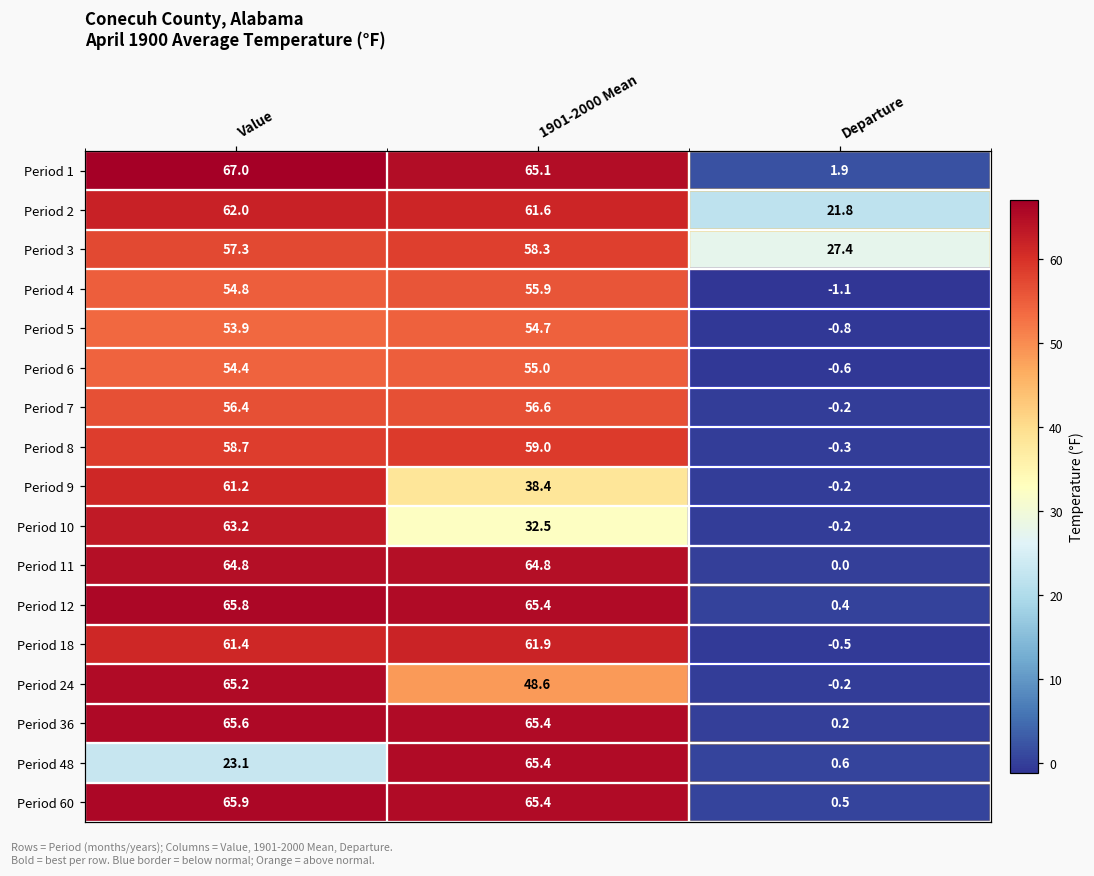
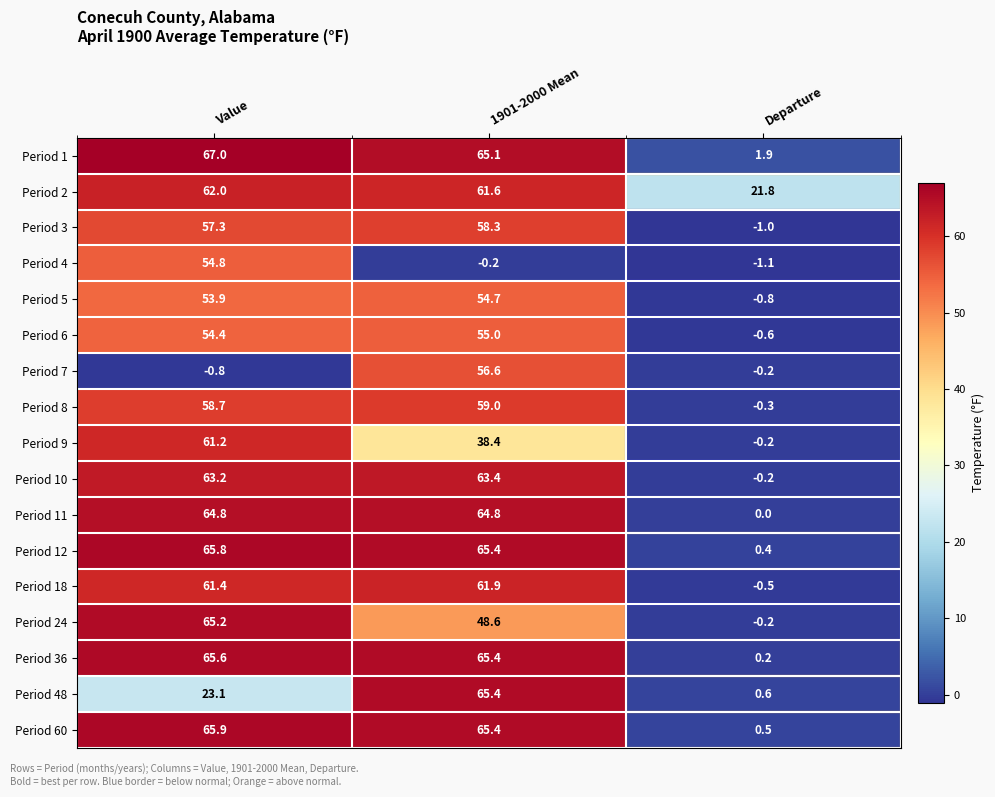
  {
    "Period 1": {
      "Value": 67.0,
      "1901-2000 Mean": 65.1,
      "Departure": 1.9
    },
    "Period 2": {
      "Value": 62.0,
      "1901-2000 Mean": 61.6,
      "Departure": 21.8
    },
    "Period 3": {
      "Value": 57.3,
      "1901-2000 Mean": 58.3,
-     "Departure": 27.4
+     "Departure": -1.0
    },
    "Period 4": {
      "Value": 54.8,
-     "1901-2000 Mean": 55.9,
+     "1901-2000 Mean": -0.2,
      "Departure": -1.1
    },
    "Period 5": {
      "Value": 53.9,
      "1901-2000 Mean": 54.7,
      "Departure": -0.8
    },
    "Period 6": {
      "Value": 54.4,
      "1901-2000 Mean": 55.0,
      "Departure": -0.6
    },
    "Period 7": {
-     "Value": 56.4,
+     "Value": -0.8,
      "1901-2000 Mean": 56.6,
      "Departure": -0.2
    },
    "Period 8": {
      "Value": 58.7,
      "1901-2000 Mean": 59.0,
      "Departure": -0.3
    },
    "Period 9": {
      "Value": 61.2,
      "1901-2000 Mean": 38.4,
      "Departure": -0.2
    },
    "Period 10": {
      "Value": 63.2,
-     "1901-2000 Mean": 32.5,
+     "1901-2000 Mean": 63.4,
      "Departure": -0.2
    },
    "Period 11": {
      "Value": 64.8,
      "1901-2000 Mean": 64.8,
      "Departure": 0.0
    },
    "Period 12": {
      "Value": 65.8,
      "1901-2000 Mean": 65.4,
      "Departure": 0.4
    },
    "Period 18": {
      "Value": 61.4,
      "1901-2000 Mean": 61.9,
      "Departure": -0.5
    },
    "Period 24": {
      "Value": 65.2,
      "1901-2000 Mean": 48.6,
      "Departure": -0.2
    },
    "Period 36": {
      "Value": 65.6,
      "1901-2000 Mean": 65.4,
      "Departure": 0.2
    },
    "Period 48": {
      "Value": 23.1,
      "1901-2000 Mean": 65.4,
      "Departure": 0.6
    },
    "Period 60": {
      "Value": 65.9,
      "1901-2000 Mean": 65.4,
      "Departure": 0.5
    }
  }
